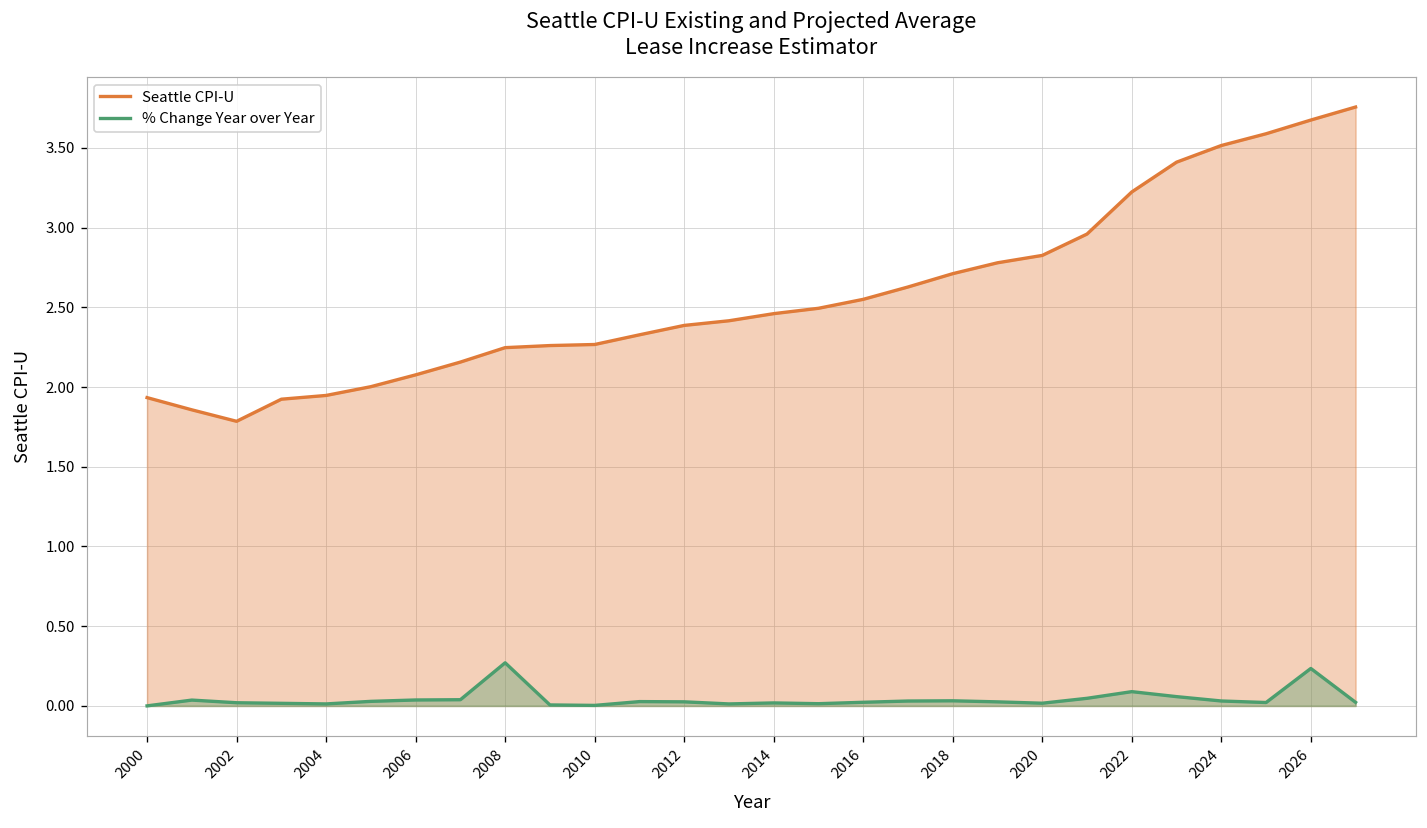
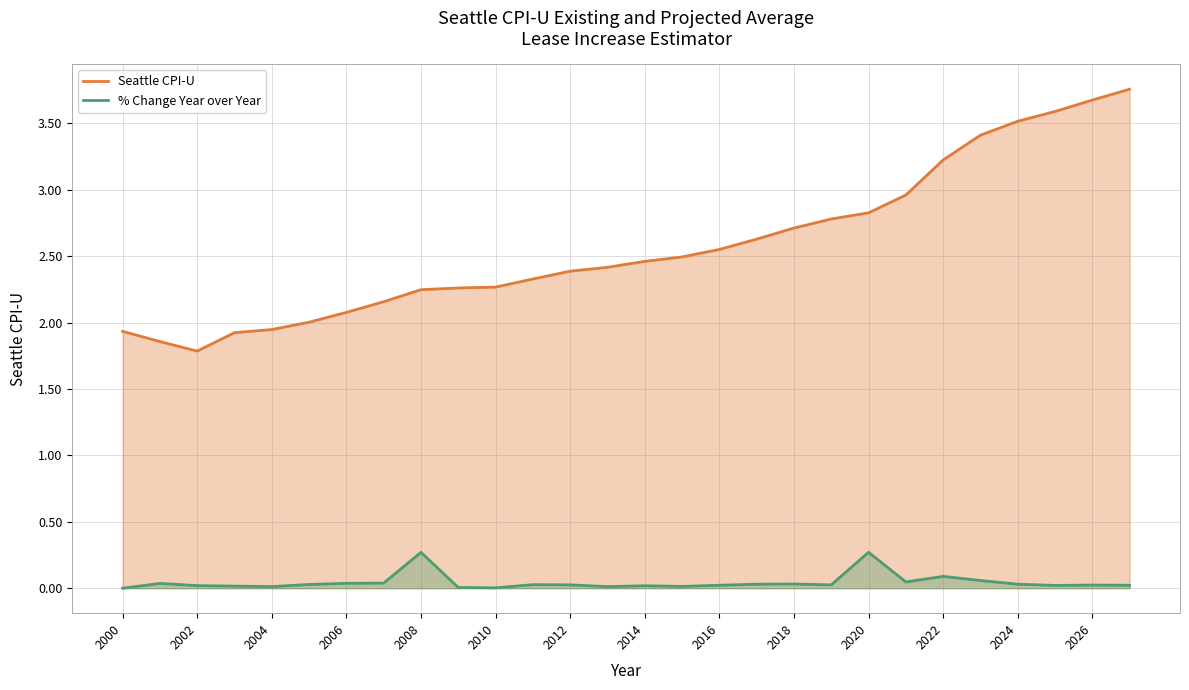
  {
    "Seattle CPI-U": {
      "2000": 1.93,
      "2002": 1.79,
      "2004": 1.95,
      "2006": 2.08,
      "2008": 2.25,
      "2010": 2.27,
      "2012": 2.39,
      "2014": 2.46,
      "2016": 2.55,
      "2018": 2.71,
      "2020": 2.83,
      "2022": 3.22,
      "2024": 3.51,
      "2026": 3.67
    },
    "% Change Year over Year": {
      "2000": 0.00,
      "2002": 0.02,
      "2004": 0.01,
      "2006": 0.04,
      "2008": 0.27,
      "2010": 0.00,
      "2012": 0.03,
      "2014": 0.02,
      "2016": 0.02,
      "2018": 0.03,
-     "2020": 0.02,
+     "2020": 0.27,
      "2022": 0.09,
      "2024": 0.03,
-     "2026": 0.23
+     "2026": 0.02
    }
  }
